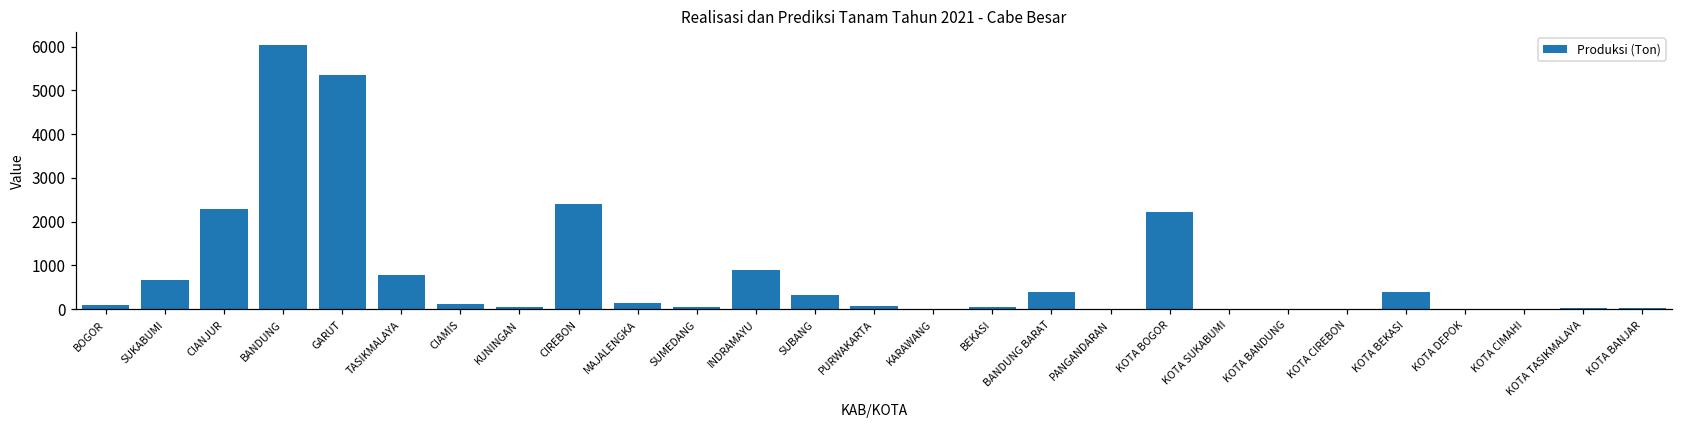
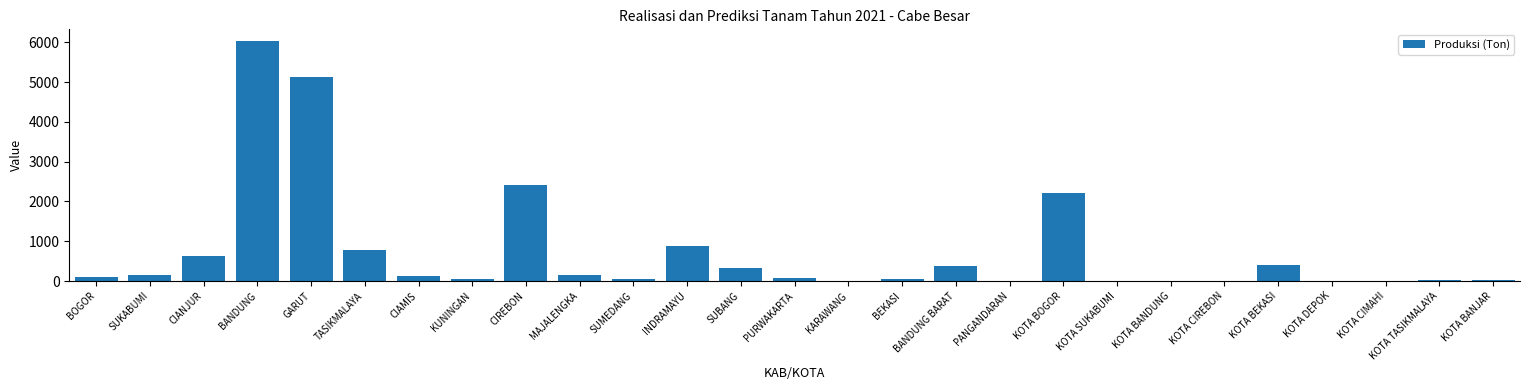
  {
    "BOGOR": 100,
-   "SUKABUMI": 700,
-   "CIANJUR": 2300,
+   "SUKABUMI": 200,
+   "CIANJUR": 600,
    "BANDUNG": 6000,
-   "GARUT": 5400,
+   "GARUT": 5100,
    "TASIKMALAYA": 800,
    "CIAMIS": 100,
    "CIREBON": 2400,
    "MAJALENGKA": 200,
    "INDRAMAYU": 900,
    "SUBANG": 300,
    "PURWAKARTA": 100,
    "KARAWANG": 0,
    "BANDUNG BARAT": 400,
    "KOTA BOGOR": 2200,
    "KOTA BANDUNG": 0,
    "KOTA CIREBON": 0,
    "KOTA BEKASI": 400,
    "KOTA DEPOK": 0,
    "KOTA CIMAHI": 0
  }
